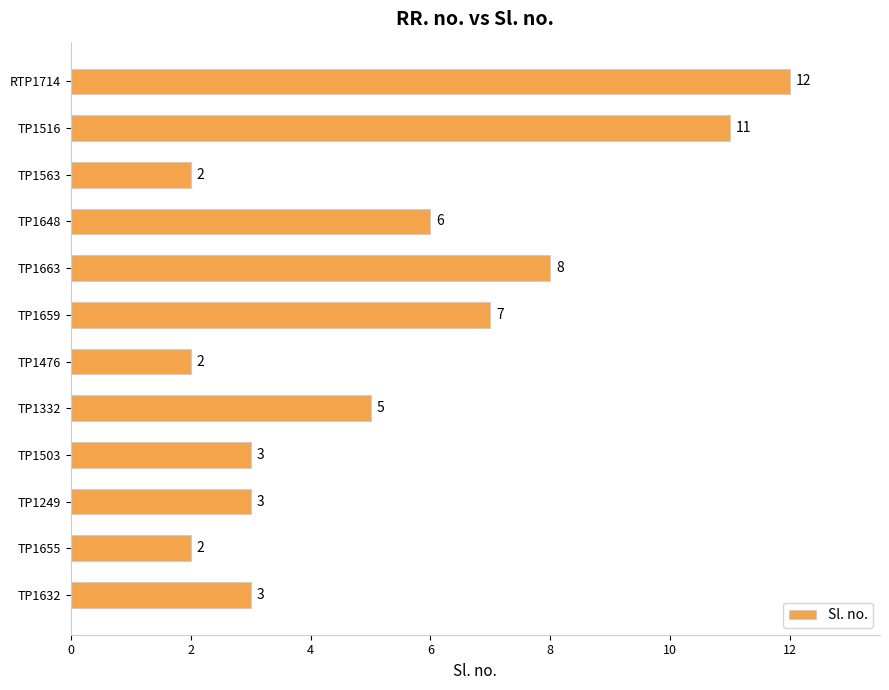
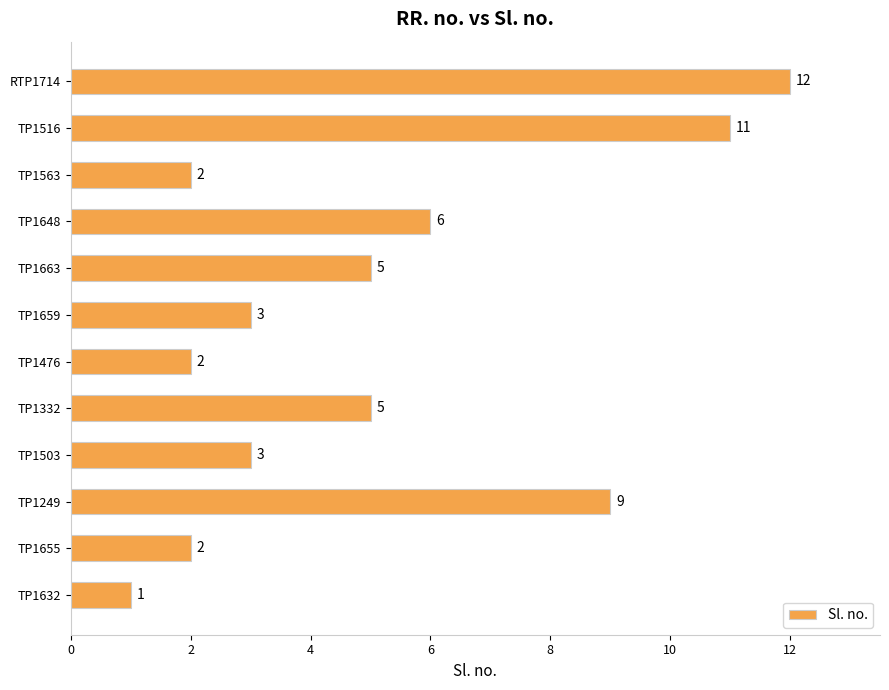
  {
    "RTP1714": 12,
    "TP1516": 11,
    "TP1563": 2,
    "TP1648": 6,
-   "TP1663": 8,
-   "TP1659": 7,
+   "TP1663": 5,
+   "TP1659": 3,
    "TP1476": 2,
    "TP1332": 5,
    "TP1503": 3,
-   "TP1249": 3,
+   "TP1249": 9,
    "TP1655": 2,
-   "TP1632": 3
+   "TP1632": 1
  }
